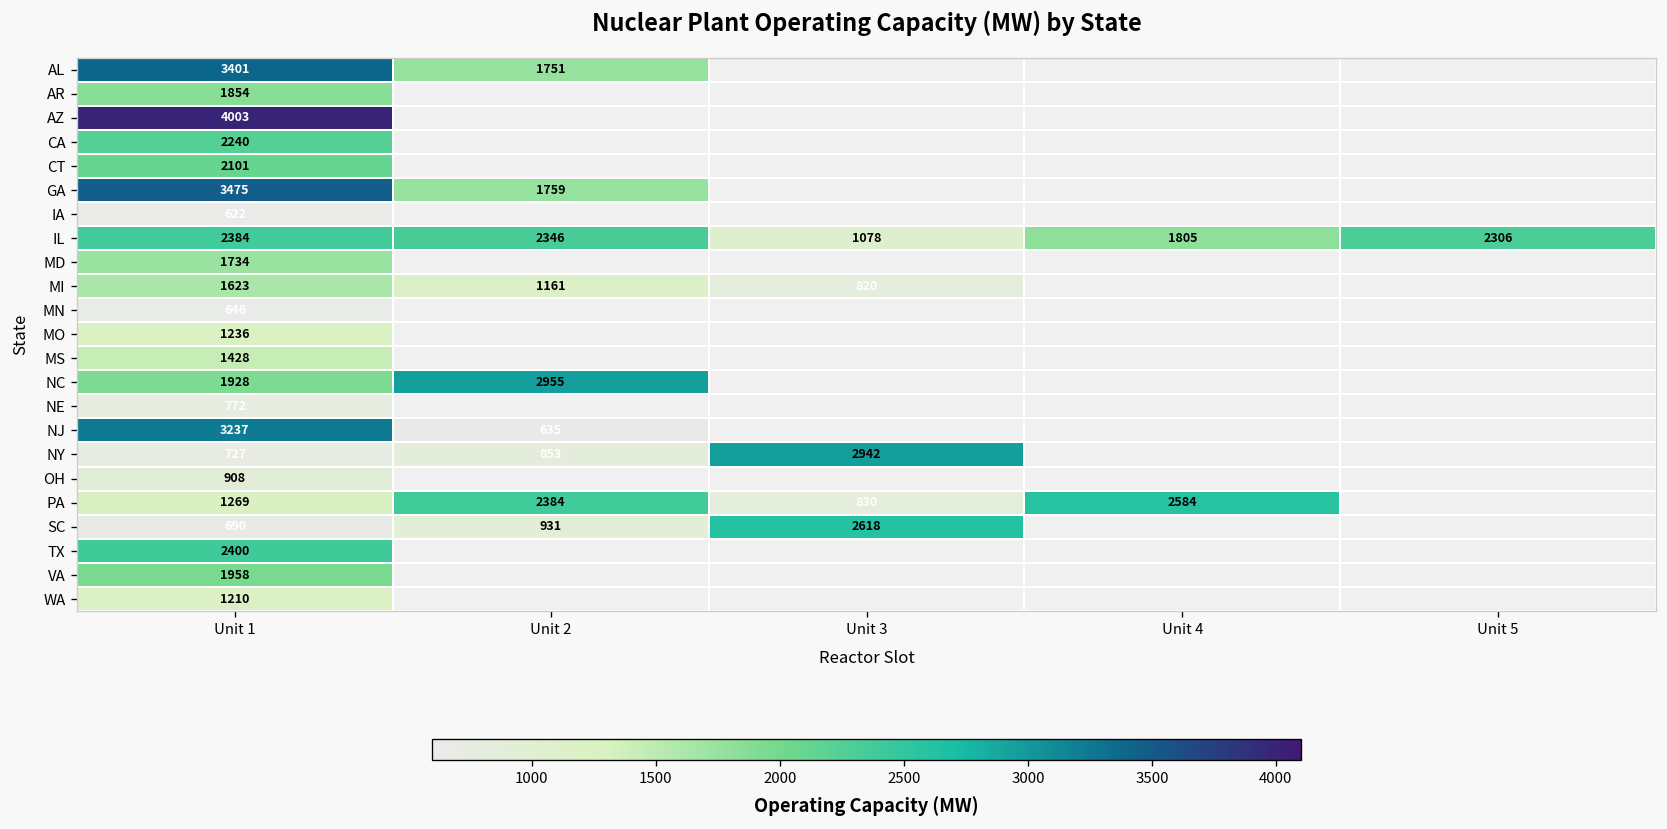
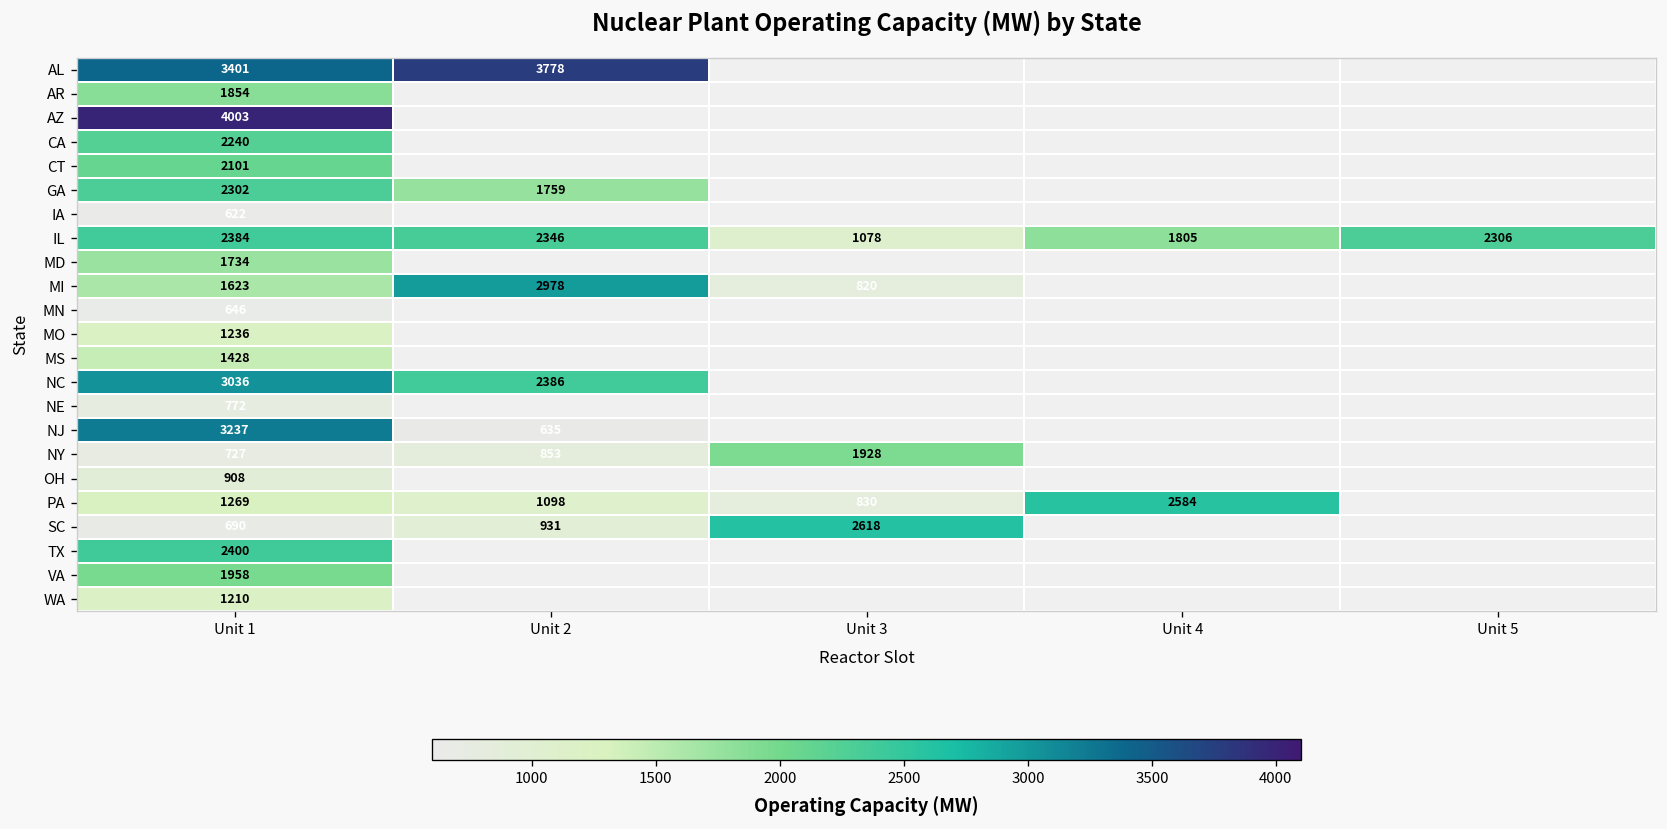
  {
    "AL": {
      "Unit 1": 3401,
-     "Unit 2": 1751
+     "Unit 2": 3778
    },
    "AR": {
      "Unit 1": 1854
    },
    "AZ": {
      "Unit 1": 4003
    },
    "CA": {
      "Unit 1": 2240
    },
    "CT": {
      "Unit 1": 2101
    },
    "GA": {
-     "Unit 1": 3475,
+     "Unit 1": 2302,
      "Unit 2": 1759
    },
    "IL": {
      "Unit 1": 2384,
      "Unit 2": 2346,
      "Unit 3": 1078,
      "Unit 4": 1805,
      "Unit 5": 2306
    },
    "MD": {
      "Unit 1": 1734
    },
    "MI": {
      "Unit 1": 1623,
-     "Unit 2": 1161
+     "Unit 2": 2978
    },
    "MO": {
      "Unit 1": 1236
    },
    "MS": {
      "Unit 1": 1428
    },
    "NC": {
-     "Unit 1": 1928,
-     "Unit 2": 2955
+     "Unit 1": 3036,
+     "Unit 2": 2386
    },
    "NJ": {
      "Unit 1": 3237
    },
    "NY": {
-     "Unit 3": 2942
+     "Unit 3": 1928
    },
    "OH": {
      "Unit 1": 908
    },
    "PA": {
      "Unit 1": 1269,
-     "Unit 2": 2384,
+     "Unit 2": 1098,
      "Unit 4": 2584
    },
    "SC": {
      "Unit 2": 931,
      "Unit 3": 2618
    },
    "TX": {
      "Unit 1": 2400
    },
    "VA": {
      "Unit 1": 1958
    },
    "WA": {
      "Unit 1": 1210
    }
  }
